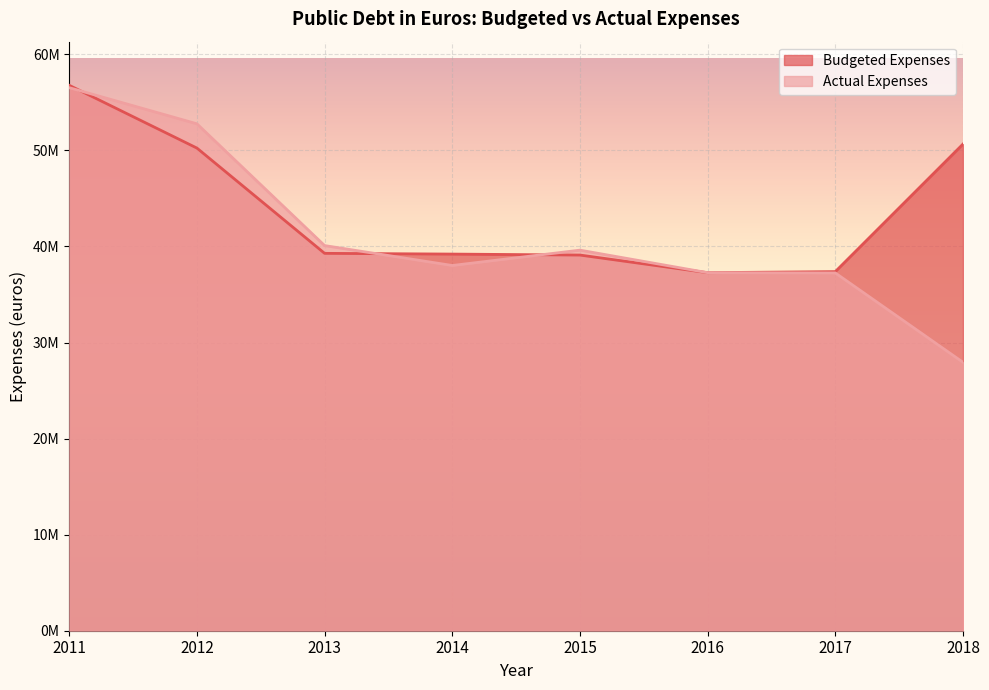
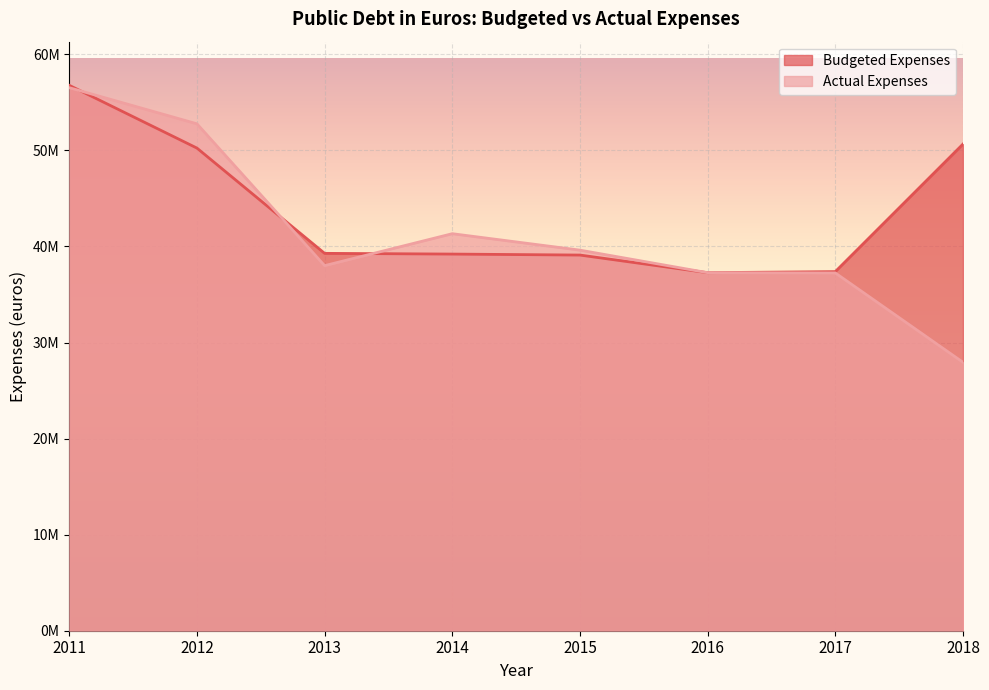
  {
    "Budgeted Expenses": {
      "2012": 50000000,
      "2013": 39000000,
      "2014": 39000000,
      "2015": 39000000,
      "2018": 51000000
    },
    "Actual Expenses": {
      "2012": 53000000,
-     "2013": 40000000,
-     "2014": 38000000,
+     "2013": 38000000,
+     "2014": 41000000,
      "2015": 40000000,
      "2018": 28000000
    }
  }
